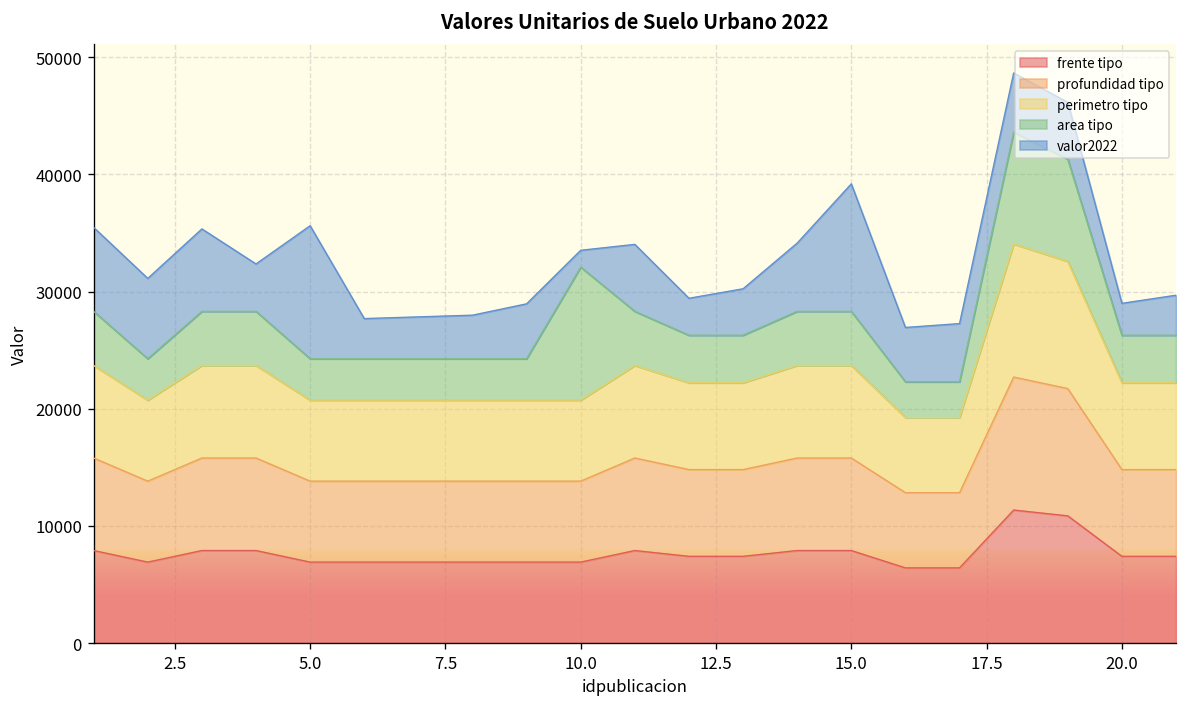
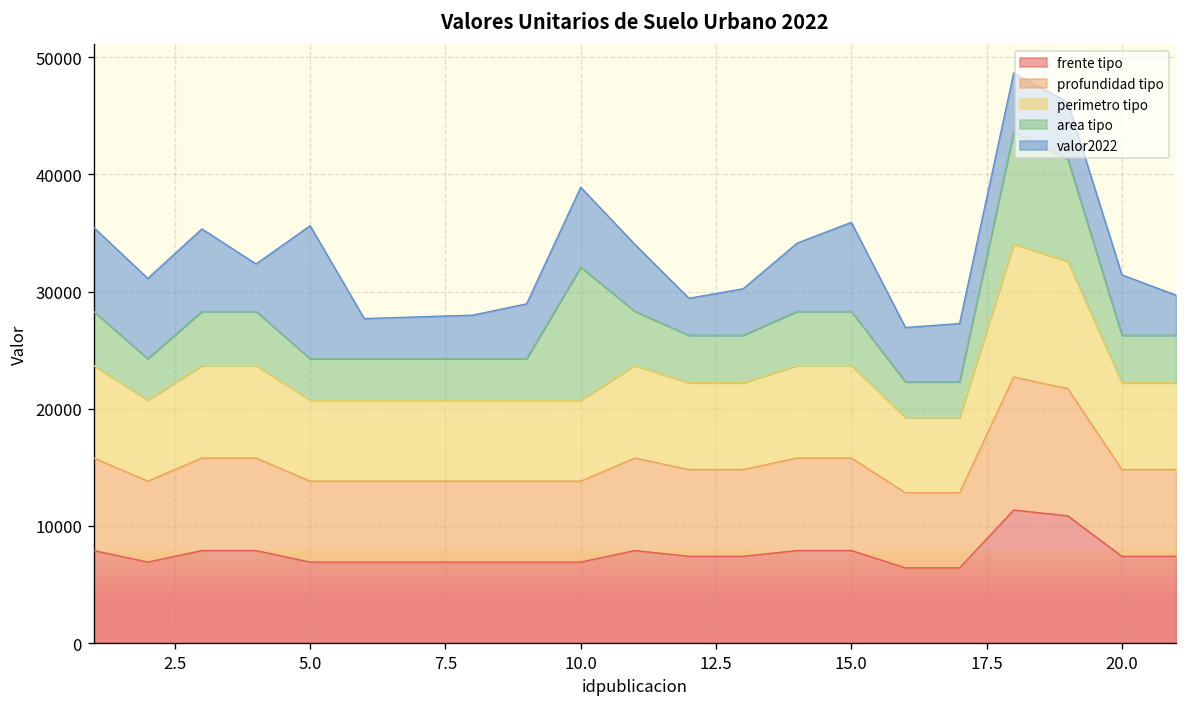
  {
    "area tipo": {
      "5.0": 4000,
      "10.0": 11000,
      "15.0": 5000,
      "20.0": 4000
    },
    "valor2022": {
      "5.0": 11000,
-     "10.0": 1000,
-     "15.0": 11000,
-     "20.0": 3000
+     "10.0": 7000,
+     "15.0": 8000,
+     "20.0": 5000
    }
  }
